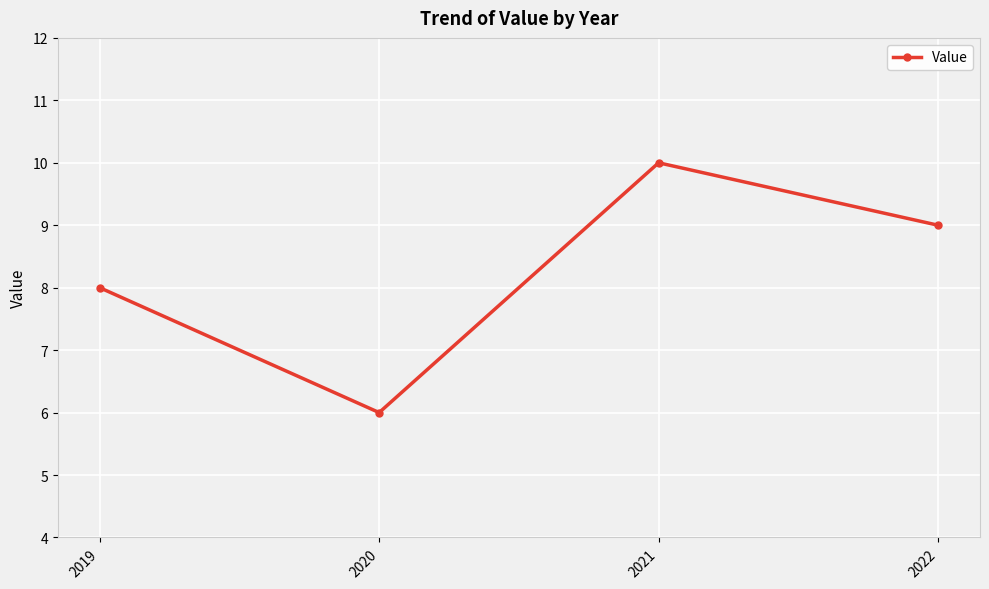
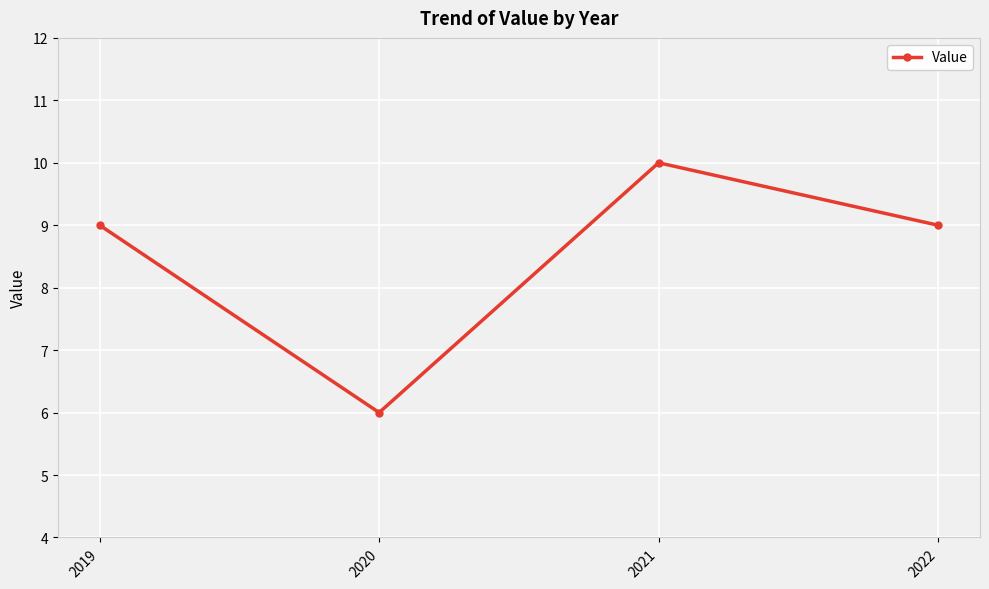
  {
-   "2019": 8,
+   "2019": 9,
    "2020": 6,
    "2021": 10,
    "2022": 9
  }
